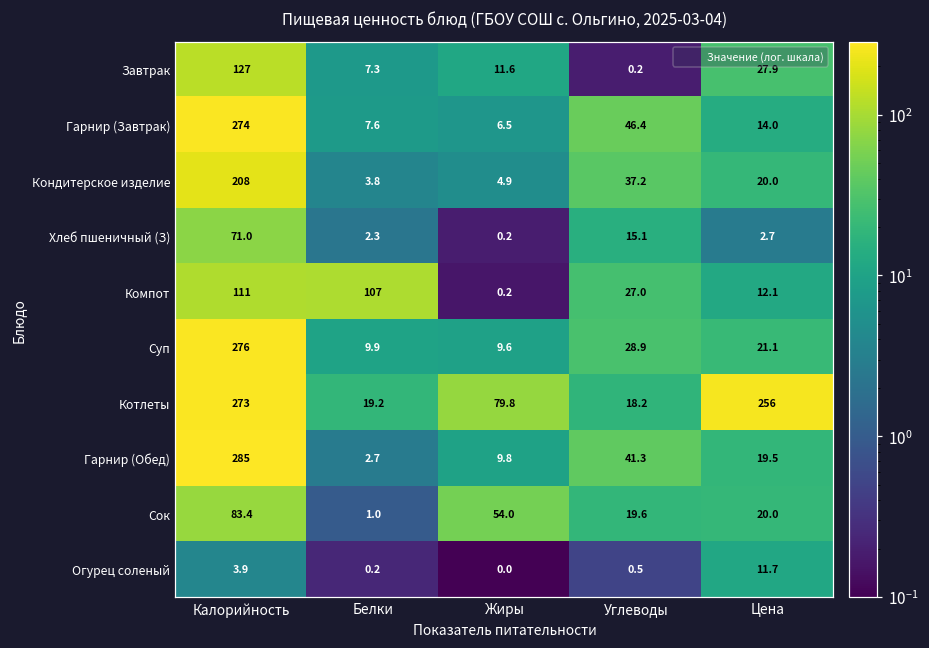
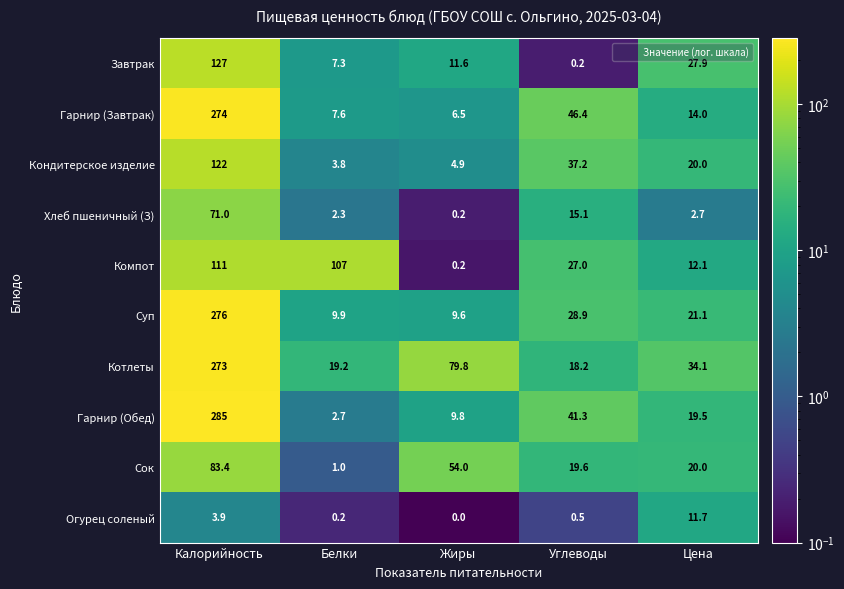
  {
    "Завтрак": {
      "Калорийность": 127,
      "Белки": 7.3,
      "Жиры": 11.6,
      "Углеводы": 0.2
    },
    "Гарнир (Завтрак)": {
      "Калорийность": 274,
      "Белки": 7.6,
      "Жиры": 6.5,
      "Углеводы": 46.4,
      "Цена": 14.0
    },
    "Кондитерское изделие": {
-     "Калорийность": 208,
+     "Калорийность": 122,
      "Белки": 3.8,
      "Жиры": 4.9,
      "Углеводы": 37.2,
      "Цена": 20.0
    },
    "Хлеб пшеничный (З)": {
      "Калорийность": 71.0,
      "Белки": 2.3,
      "Жиры": 0.2,
      "Углеводы": 15.1,
      "Цена": 2.7
    },
    "Компот": {
      "Калорийность": 111,
      "Белки": 107,
      "Жиры": 0.2,
      "Углеводы": 27.0,
      "Цена": 12.1
    },
    "Суп": {
      "Калорийность": 276,
      "Белки": 9.9,
      "Жиры": 9.6,
      "Углеводы": 28.9,
      "Цена": 21.1
    },
    "Котлеты": {
      "Калорийность": 273,
      "Белки": 19.2,
      "Жиры": 79.8,
      "Углеводы": 18.2,
-     "Цена": 256
+     "Цена": 34.1
    },
    "Гарнир (Обед)": {
      "Калорийность": 285,
      "Белки": 2.7,
      "Жиры": 9.8,
      "Углеводы": 41.3,
      "Цена": 19.5
    },
    "Сок": {
      "Калорийность": 83.4,
      "Белки": 1.0,
      "Жиры": 54.0,
      "Углеводы": 19.6,
      "Цена": 20.0
    },
    "Огурец соленый": {
      "Калорийность": 3.9,
      "Белки": 0.2,
      "Жиры": 0.0,
      "Углеводы": 0.5,
      "Цена": 11.7
    }
  }
